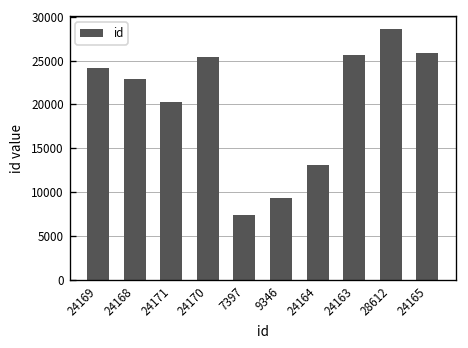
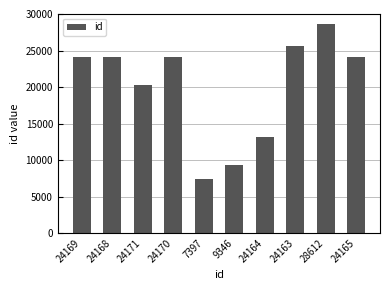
  {
    "24169": 24000,
-   "24168": 23000,
+   "24168": 24000,
    "24171": 20000,
-   "24170": 25000,
+   "24170": 24000,
    "7397": 7000,
    "9346": 9000,
    "24164": 13000,
    "24163": 26000,
    "28612": 29000,
-   "24165": 26000
+   "24165": 24000
  }
